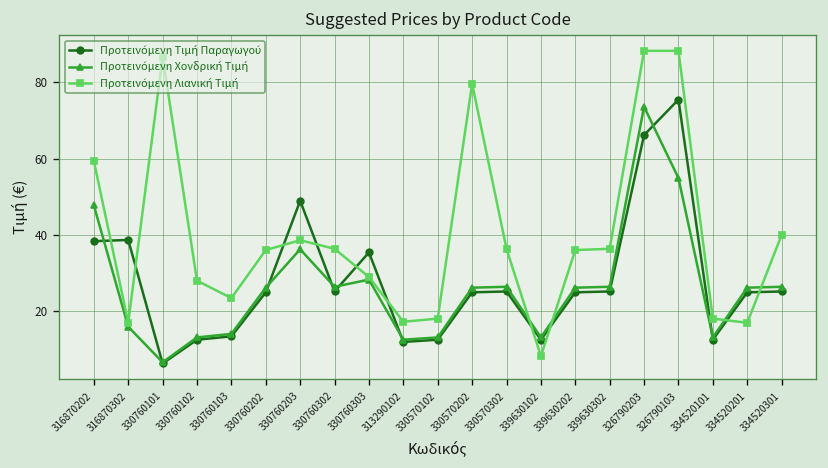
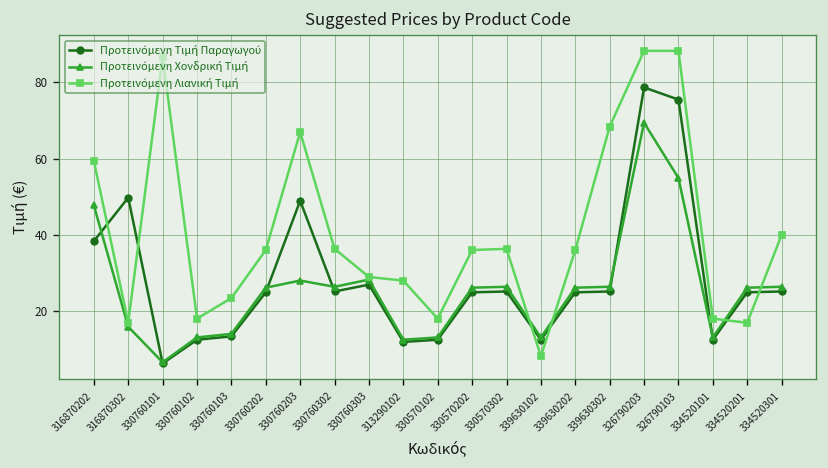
  {
    "Προτεινόμενη Τιμή Παραγωγού": {
      "316870202": 38,
-     "316870302": 39,
+     "316870302": 50,
      "330760202": 25,
      "330760203": 49,
      "330760302": 25,
-     "330760303": 35,
+     "330760303": 27,
      "330570202": 25,
      "330570302": 25,
      "339630202": 25,
      "339630302": 25,
-     "326790203": 66,
+     "326790203": 79,
      "326790103": 76,
      "334520201": 25,
      "334520301": 25
    },
    "Προτεινόμενη Χονδρική Τιμή": {
      "316870202": 48,
      "316870302": 16,
      "330760202": 26,
-     "330760203": 36,
+     "330760203": 28,
      "330760302": 26,
      "330570202": 26,
      "330570302": 26,
      "339630202": 26,
      "339630302": 26,
-     "326790203": 74,
+     "326790203": 69,
      "326790103": 55,
      "334520201": 26,
      "334520301": 26
    },
    "Προτεινόμενη Λιανική Τιμή": {
      "316870202": 59,
      "316870302": 17,
-     "330760102": 28,
+     "330760102": 18,
      "330760103": 23,
      "330760202": 36,
-     "330760203": 39,
+     "330760203": 67,
      "330760302": 36,
-     "313290102": 17,
+     "313290102": 28,
      "330570102": 18,
-     "330570202": 80,
+     "330570202": 36,
      "330570302": 36,
      "339630102": 8,
      "339630202": 36,
-     "339630302": 36,
+     "339630302": 68,
      "326790203": 88,
      "326790103": 88,
      "334520101": 18,
      "334520201": 17,
      "334520301": 40
    }
  }
